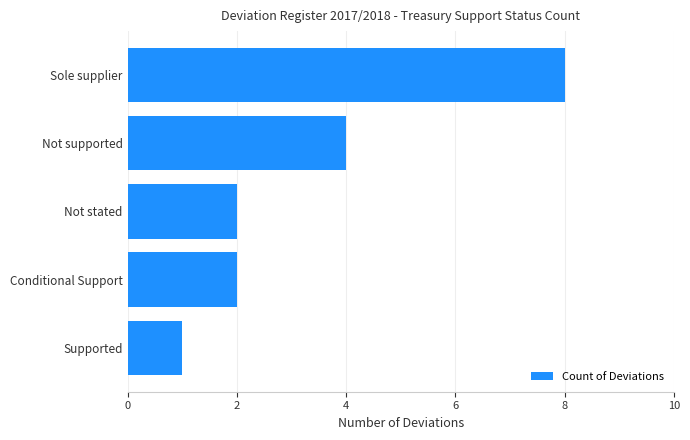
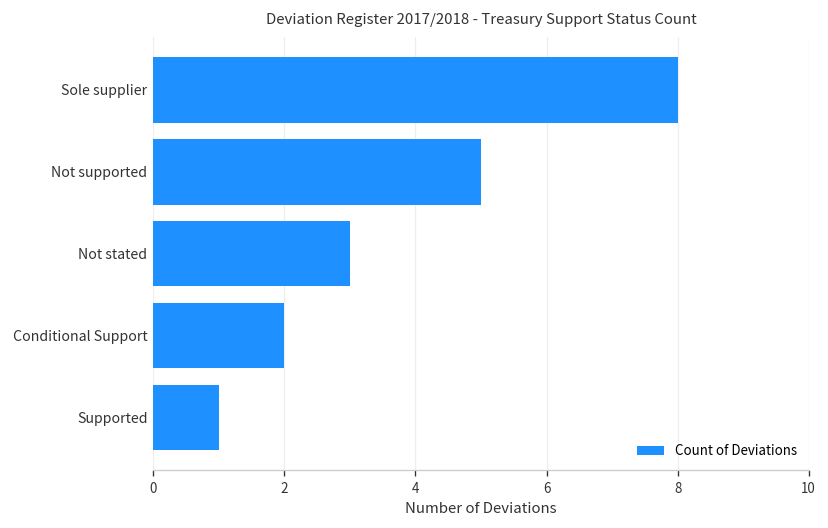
  {
    "Sole supplier": 8,
-   "Not supported": 4,
-   "Not stated": 2,
+   "Not supported": 5,
+   "Not stated": 3,
    "Conditional Support": 2,
    "Supported": 1
  }
